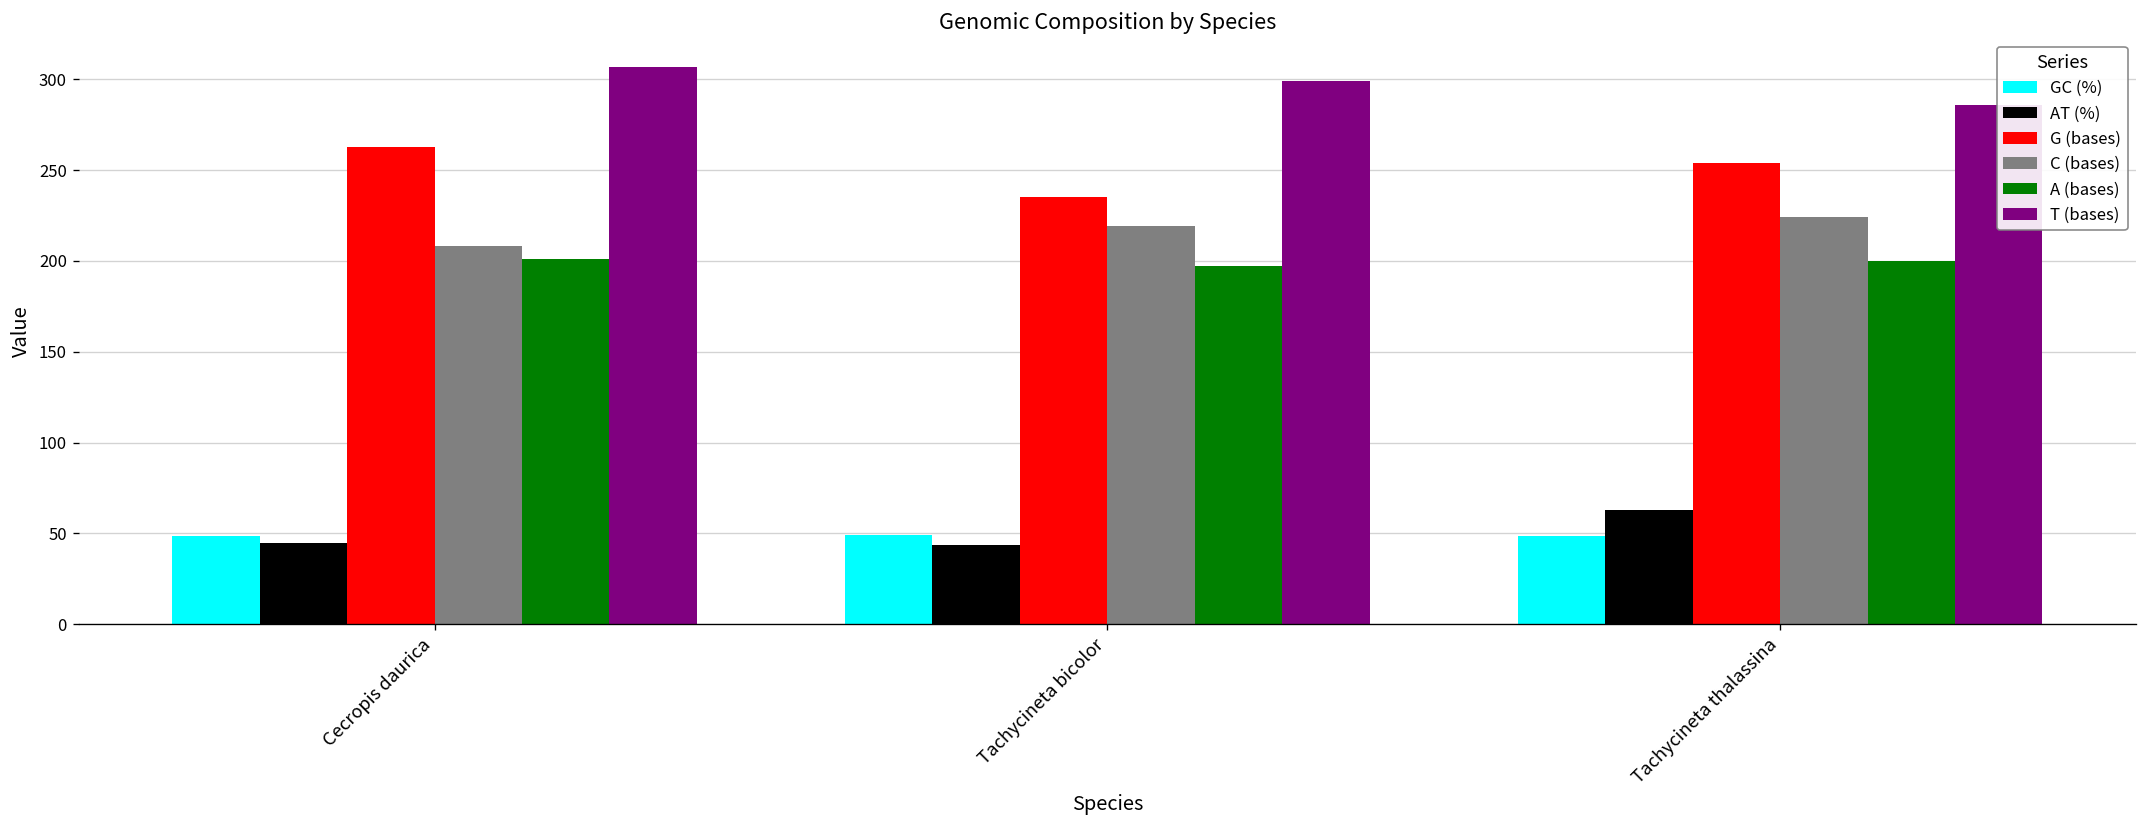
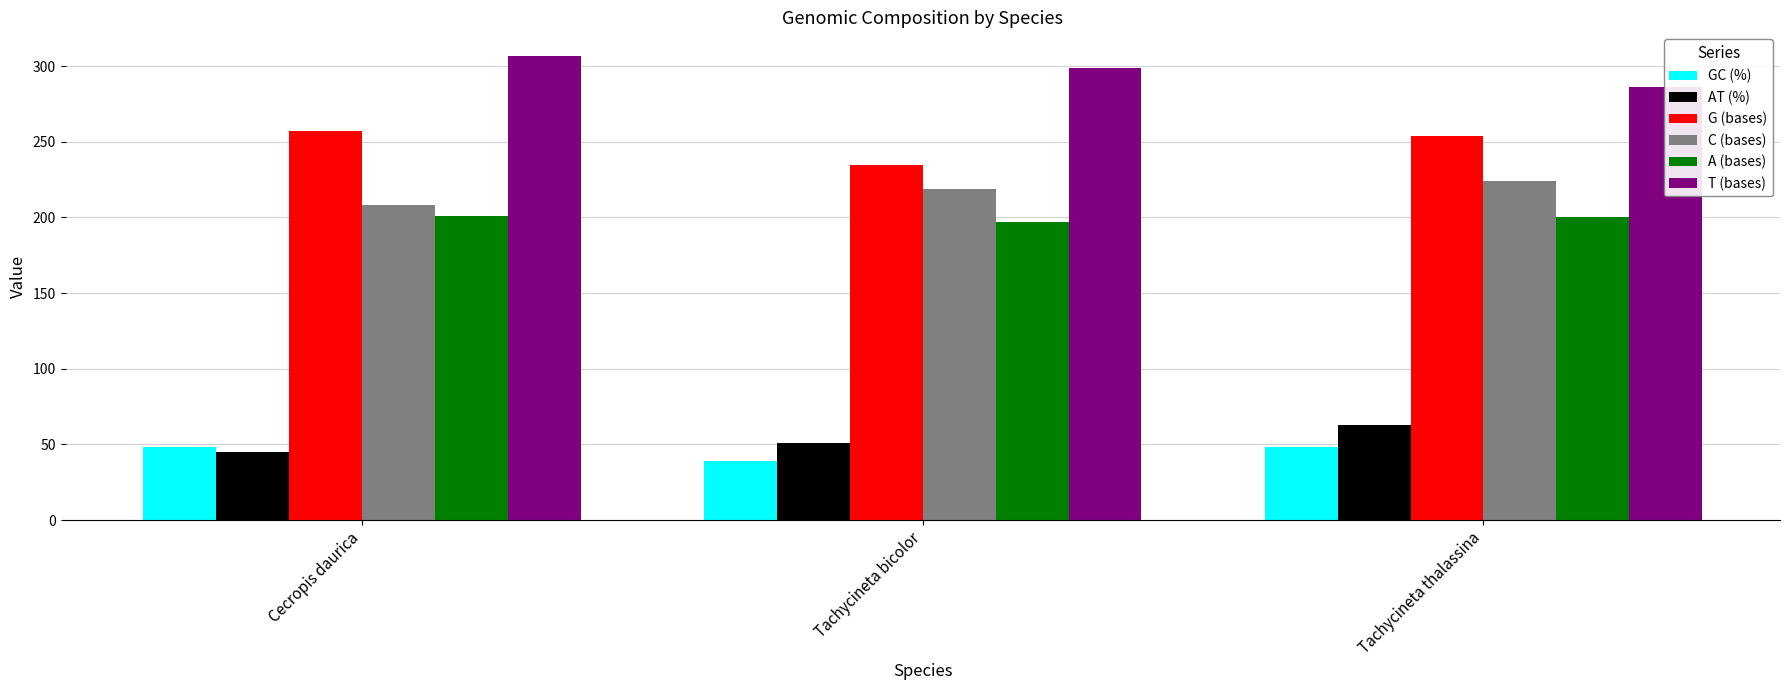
  {
    "GC (%)": {
      "Cecropis daurica": 48,
-     "Tachycineta bicolor": 49,
+     "Tachycineta bicolor": 39,
      "Tachycineta thalassina": 49
    },
    "AT (%)": {
      "Cecropis daurica": 45,
-     "Tachycineta bicolor": 44,
+     "Tachycineta bicolor": 51,
      "Tachycineta thalassina": 63
    },
    "G (bases)": {
-     "Cecropis daurica": 263,
+     "Cecropis daurica": 257,
      "Tachycineta bicolor": 235,
      "Tachycineta thalassina": 254
    },
    "C (bases)": {
      "Cecropis daurica": 208,
      "Tachycineta bicolor": 219,
      "Tachycineta thalassina": 224
    },
    "A (bases)": {
      "Cecropis daurica": 201,
      "Tachycineta bicolor": 197,
      "Tachycineta thalassina": 200
    },
    "T (bases)": {
      "Cecropis daurica": 307,
      "Tachycineta bicolor": 299
    }
  }
